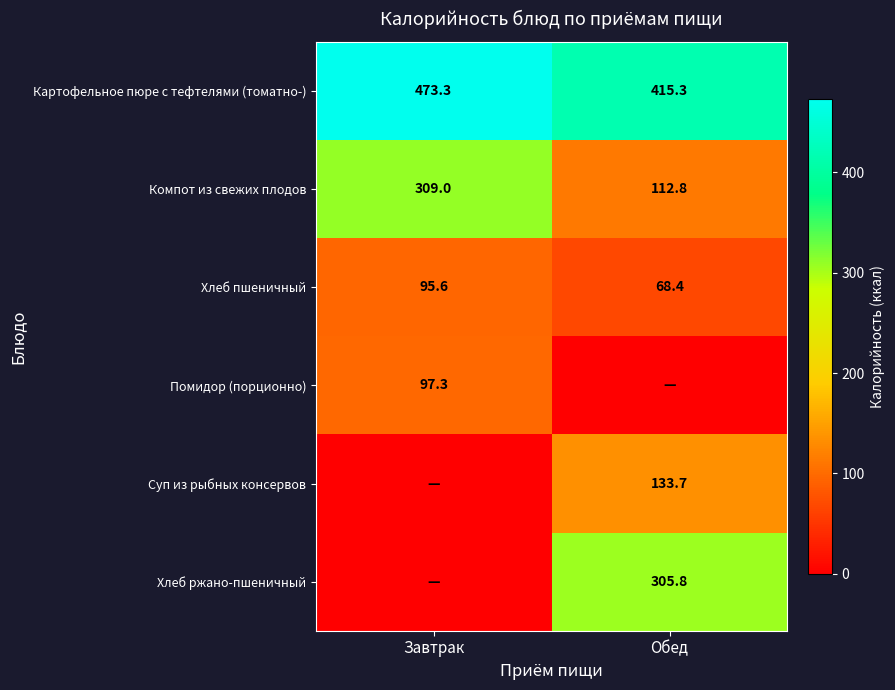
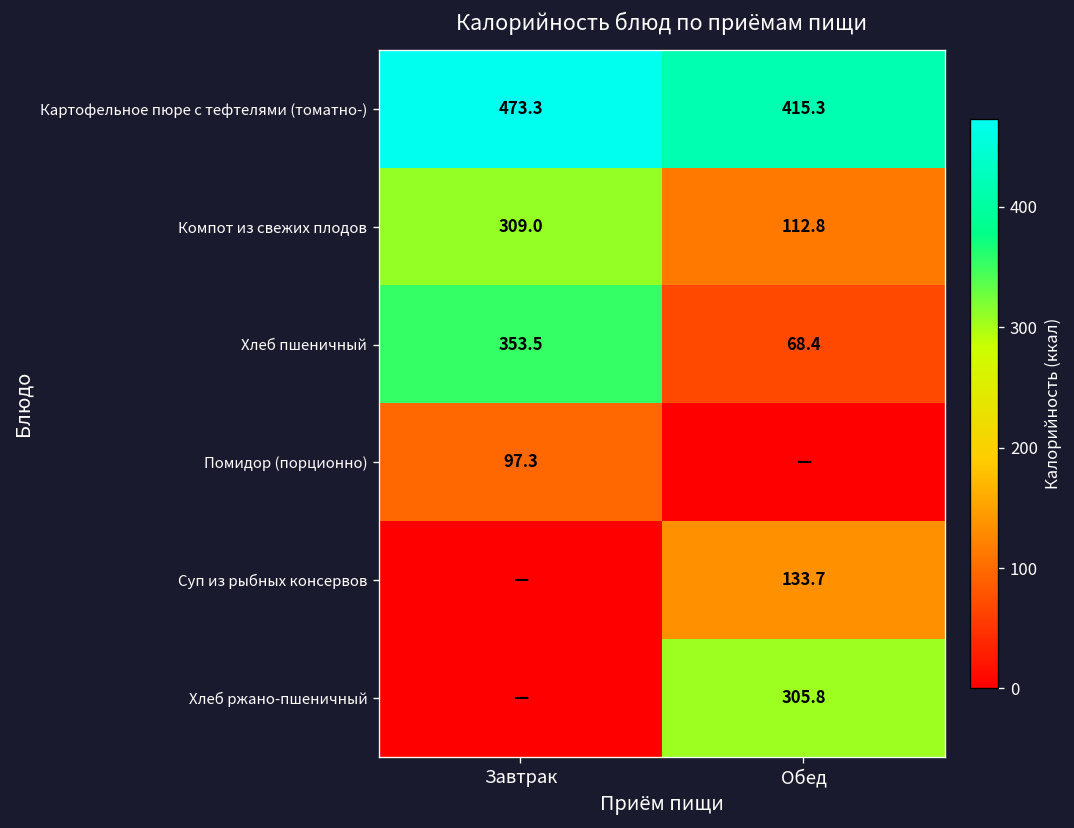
  {
    "Картофельное пюре с тефтелями (томатно-)": {
      "Завтрак": 473.3,
      "Обед": 415.3
    },
    "Компот из свежих плодов": {
      "Завтрак": 309.0,
      "Обед": 112.8
    },
    "Хлеб пшеничный": {
-     "Завтрак": 95.6,
+     "Завтрак": 353.5,
      "Обед": 68.4
    },
    "Помидор (порционно)": {
      "Завтрак": 97.3
    },
    "Суп из рыбных консервов": {
      "Обед": 133.7
    },
    "Хлеб ржано-пшеничный": {
      "Обед": 305.8
    }
  }
